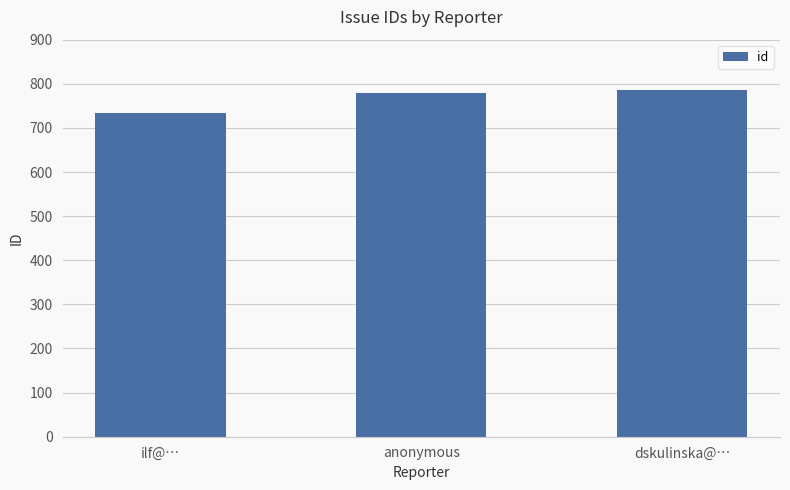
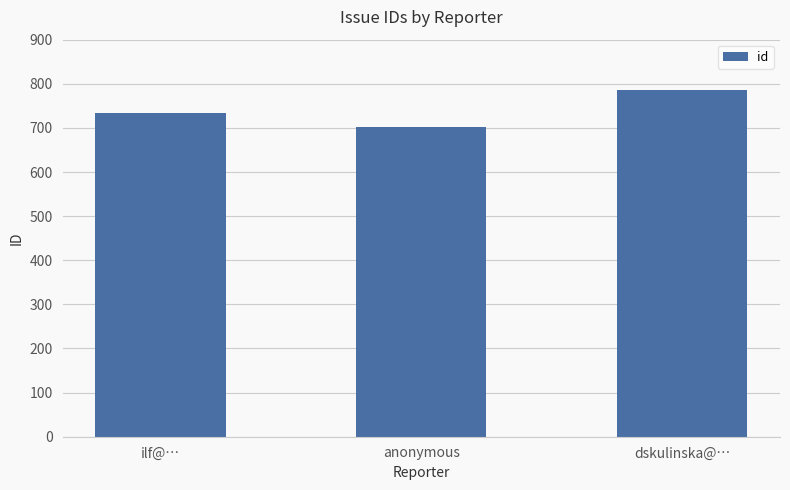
  {
    "ilf@…": 730,
-   "anonymous": 780,
+   "anonymous": 700,
    "dskulinska@…": 790
  }
